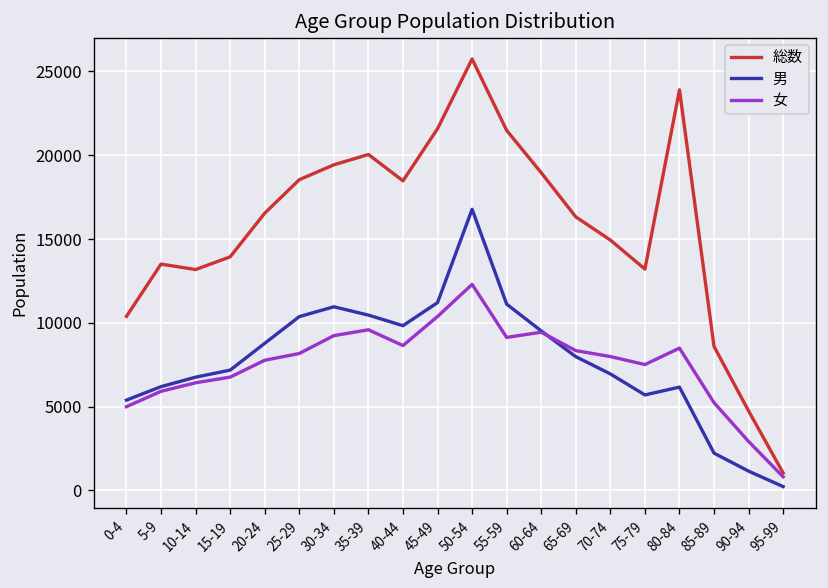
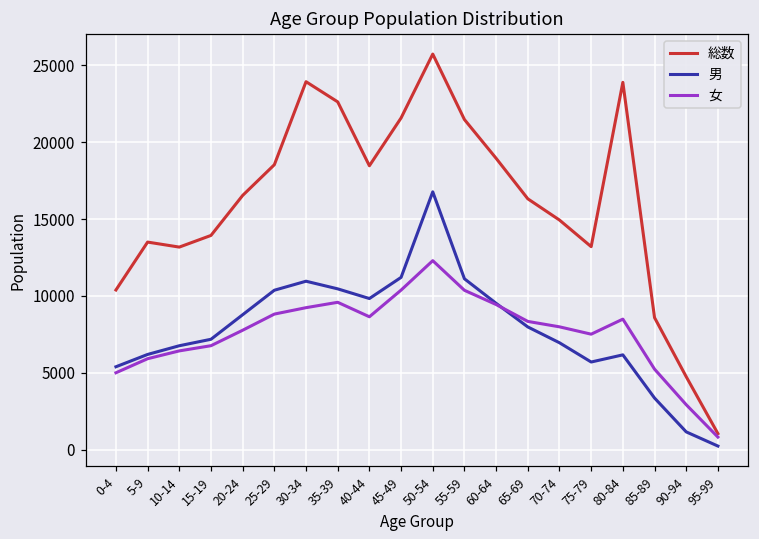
  {
    "総数": {
      "0-4": 10400,
      "5-9": 13500,
      "10-14": 13200,
      "15-19": 13900,
      "20-24": 16500,
      "25-29": 18500,
-     "30-34": 19400,
-     "35-39": 20000,
+     "30-34": 23900,
+     "35-39": 22600,
      "40-44": 18500,
      "45-49": 21600,
      "50-54": 25700,
      "55-59": 21500,
      "60-64": 19000,
      "65-69": 16300,
      "70-74": 14900,
      "75-79": 13200,
      "80-84": 23900,
      "85-89": 8600,
      "90-94": 4700,
      "95-99": 1000
    },
    "男": {
      "0-4": 5400,
      "5-9": 6200,
      "10-14": 6800,
      "15-19": 7200,
      "20-24": 8800,
      "25-29": 10400,
      "30-34": 11000,
      "35-39": 10500,
      "40-44": 9800,
      "45-49": 11200,
      "50-54": 16800,
      "55-59": 11100,
      "65-69": 8000,
      "70-74": 7000,
      "75-79": 5700,
      "80-84": 6200,
-     "85-89": 2200,
+     "85-89": 3400,
      "90-94": 1100,
      "95-99": 200
    },
    "女": {
      "0-4": 5000,
      "5-9": 5900,
      "10-14": 6400,
      "15-19": 6800,
      "20-24": 7800,
-     "25-29": 8200,
+     "25-29": 8800,
      "30-34": 9200,
      "35-39": 9600,
      "40-44": 8600,
      "45-49": 10400,
      "50-54": 12300,
-     "55-59": 9100,
+     "55-59": 10400,
      "65-69": 8300,
      "70-74": 8000,
      "75-79": 7500,
      "80-84": 8500,
      "85-89": 5200,
      "90-94": 2900,
      "95-99": 800
    }
  }
